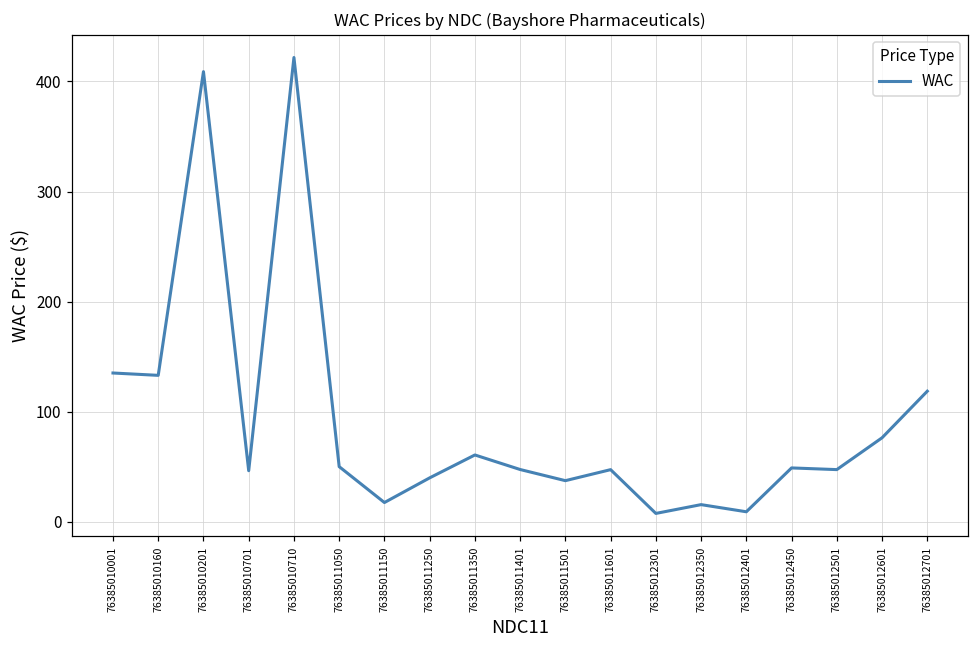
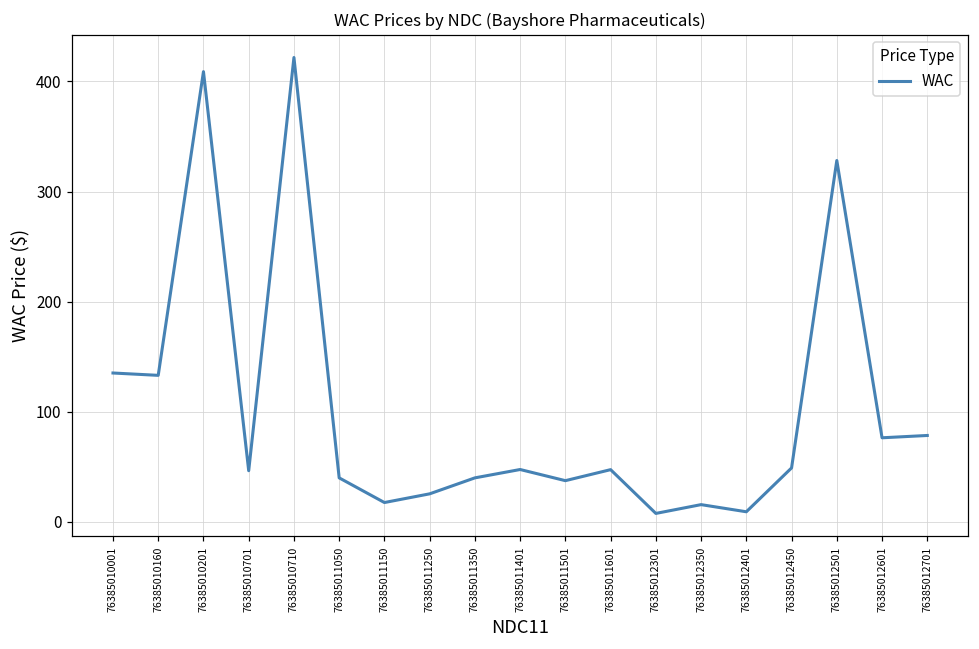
  {
    "76385010001": 135,
    "76385010160": 133,
    "76385010201": 409,
    "76385010701": 47,
    "76385010710": 422,
-   "76385011050": 50,
+   "76385011050": 40,
    "76385011150": 18,
-   "76385011250": 40,
-   "76385011350": 61,
+   "76385011250": 26,
+   "76385011350": 40,
    "76385011401": 48,
    "76385011501": 37,
    "76385011601": 47,
    "76385012301": 8,
    "76385012350": 16,
    "76385012401": 9,
    "76385012450": 49,
-   "76385012501": 48,
+   "76385012501": 328,
    "76385012601": 76,
-   "76385012701": 119
+   "76385012701": 79
  }
